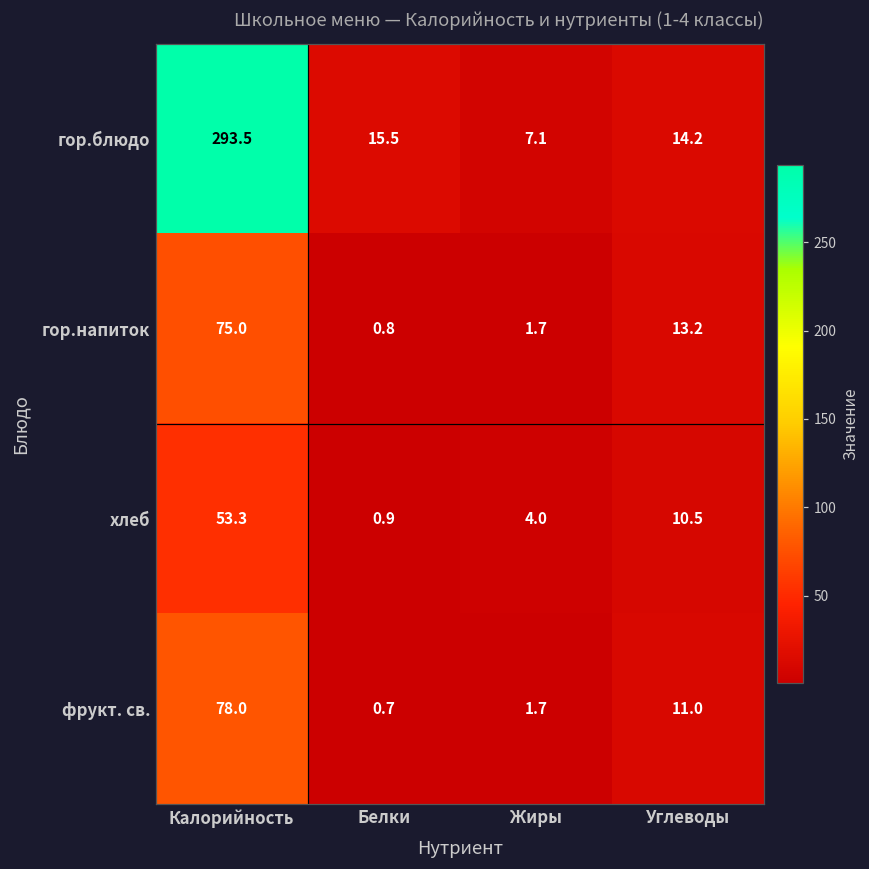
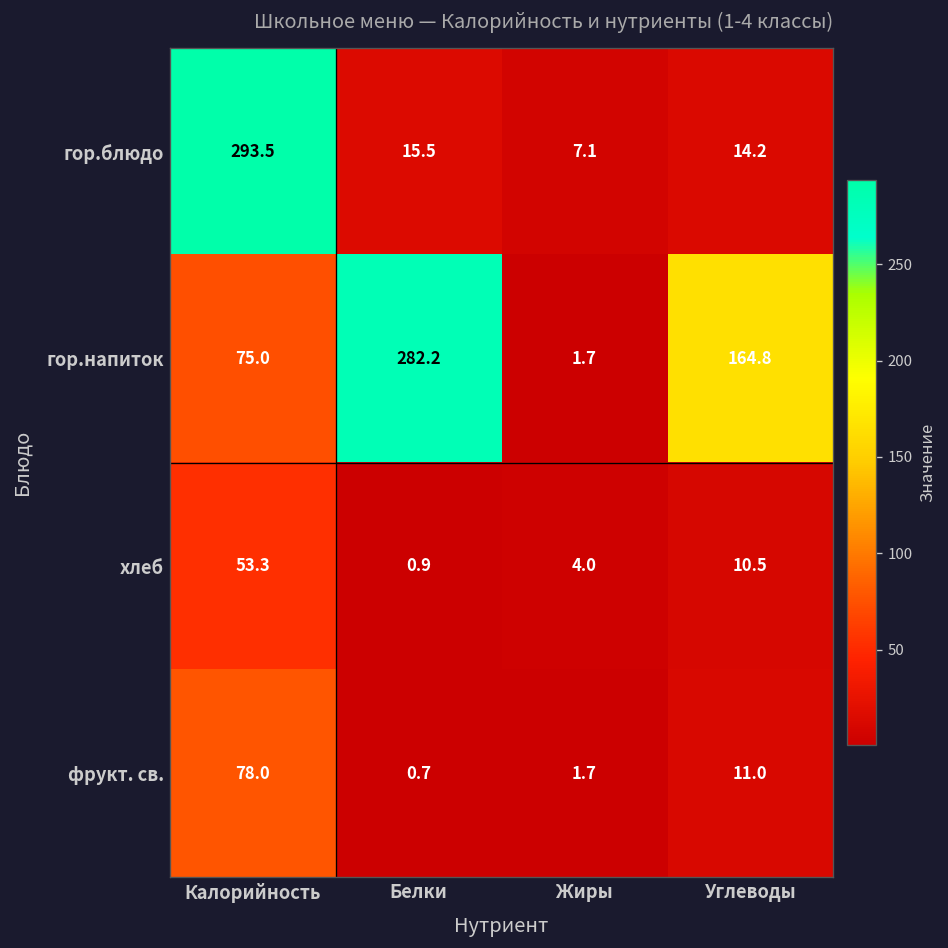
  {
    "гор.блюдо": {
      "Калорийность": 293.5,
      "Белки": 15.5,
      "Жиры": 7.1,
      "Углеводы": 14.2
    },
    "гор.напиток": {
      "Калорийность": 75.0,
-     "Белки": 0.8,
+     "Белки": 282.2,
      "Жиры": 1.7,
-     "Углеводы": 13.2
+     "Углеводы": 164.8
    },
    "хлеб": {
      "Калорийность": 53.3,
      "Белки": 0.9,
      "Жиры": 4.0,
      "Углеводы": 10.5
    },
    "фрукт. св.": {
      "Калорийность": 78.0,
      "Белки": 0.7,
      "Жиры": 1.7,
      "Углеводы": 11.0
    }
  }
